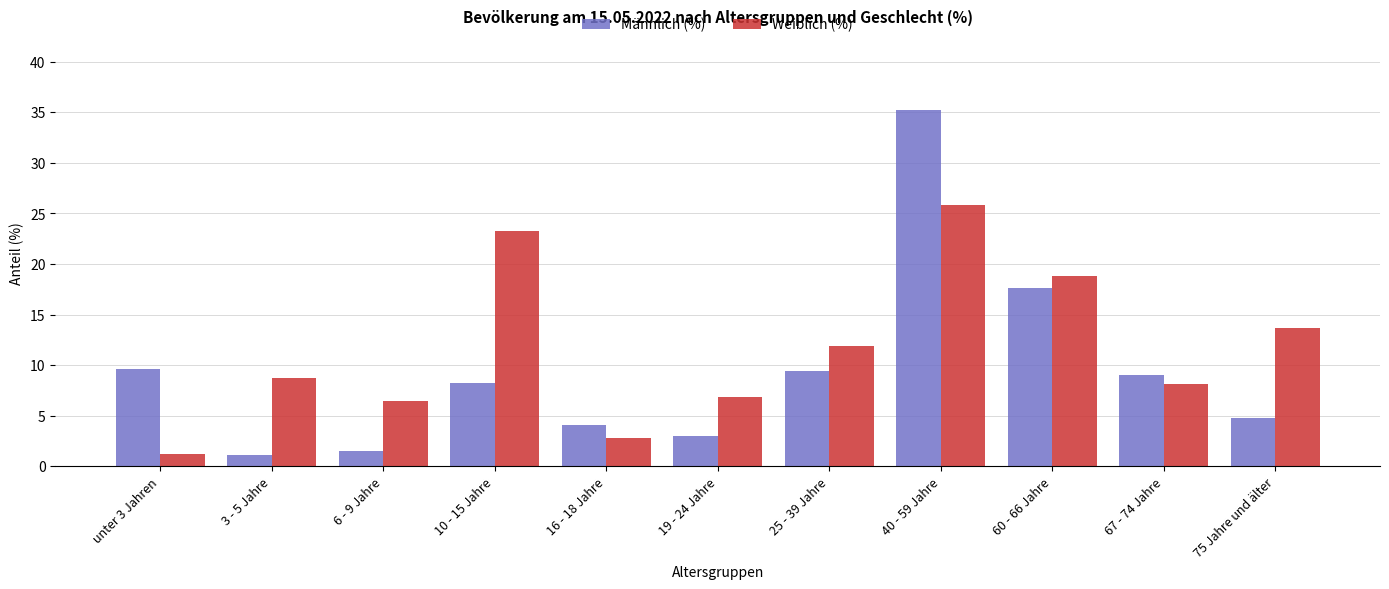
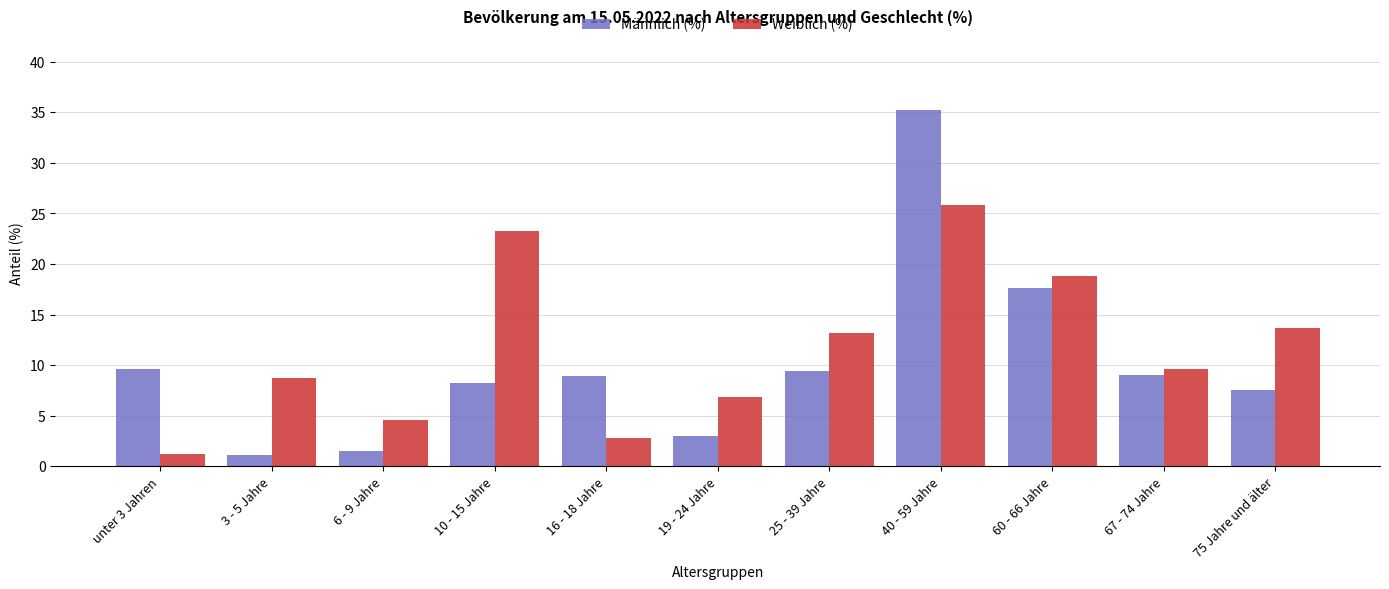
  {
    "Männlich (%)": {
      "unter 3 Jahren": 9.6,
      "3 - 5 Jahre": 1.1,
      "6 - 9 Jahre": 1.5,
      "10 - 15 Jahre": 8.2,
-     "16 - 18 Jahre": 4.1,
+     "16 - 18 Jahre": 8.9,
      "19 - 24 Jahre": 3.0,
      "25 - 39 Jahre": 9.4,
      "40 - 59 Jahre": 35.2,
      "60 - 66 Jahre": 17.6,
      "67 - 74 Jahre": 9.0,
-     "75 Jahre und älter": 4.8
+     "75 Jahre und älter": 7.5
    },
    "Weiblich (%)": {
      "unter 3 Jahren": 1.2,
      "3 - 5 Jahre": 8.7,
-     "6 - 9 Jahre": 6.5,
+     "6 - 9 Jahre": 4.6,
      "10 - 15 Jahre": 23.3,
      "16 - 18 Jahre": 2.8,
      "19 - 24 Jahre": 6.8,
-     "25 - 39 Jahre": 11.9,
+     "25 - 39 Jahre": 13.2,
      "40 - 59 Jahre": 25.8,
      "60 - 66 Jahre": 18.8,
-     "67 - 74 Jahre": 8.1,
+     "67 - 74 Jahre": 9.6,
      "75 Jahre und älter": 13.7
    }
  }
